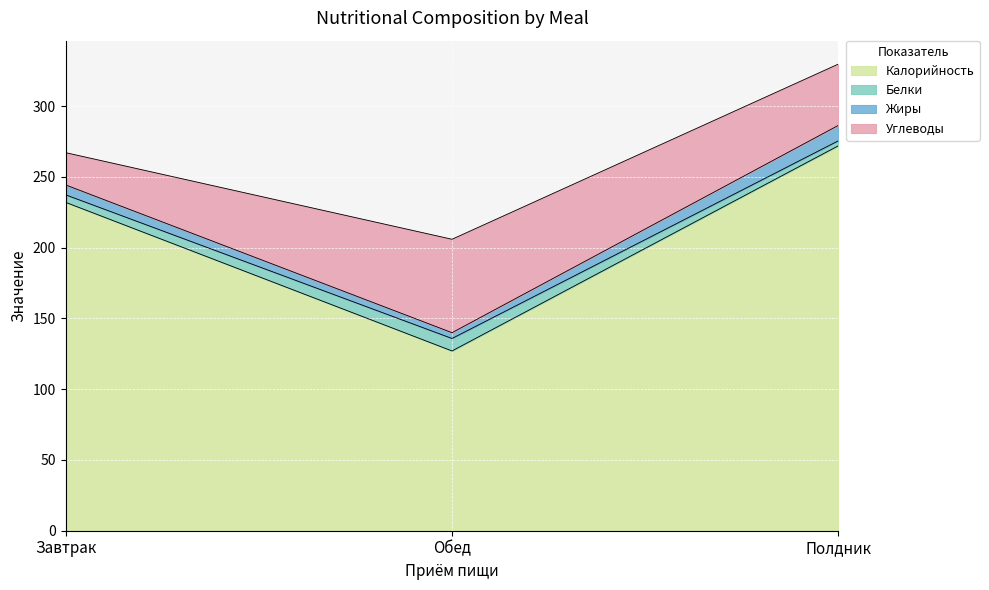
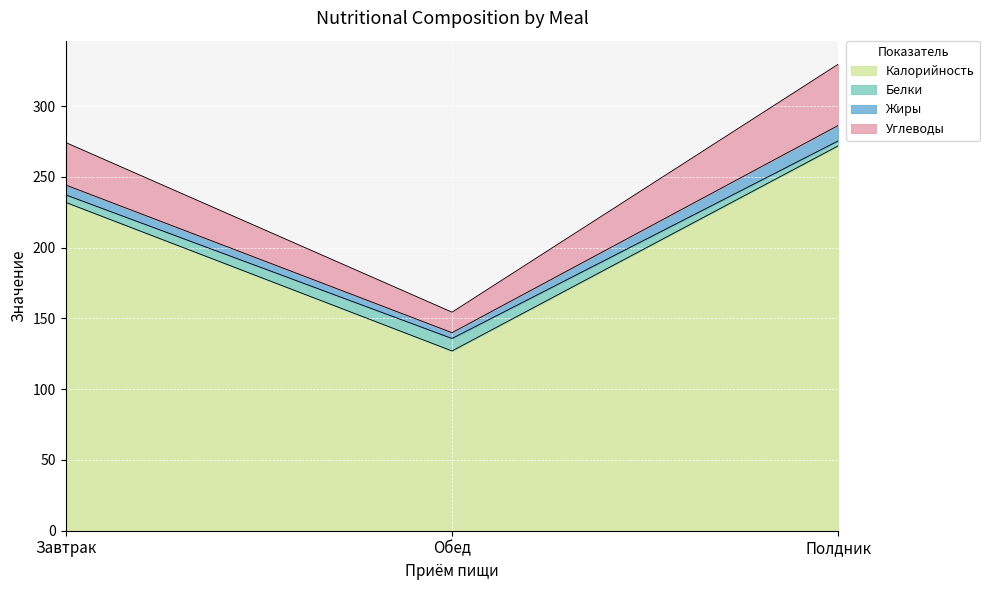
  {
    "Калорийность": {
      "Завтрак": 232,
      "Обед": 127,
      "Полдник": 272
    },
    "Углеводы": {
-     "Завтрак": 23,
-     "Обед": 66,
+     "Завтрак": 30,
+     "Обед": 15,
      "Полдник": 43
    }
  }
